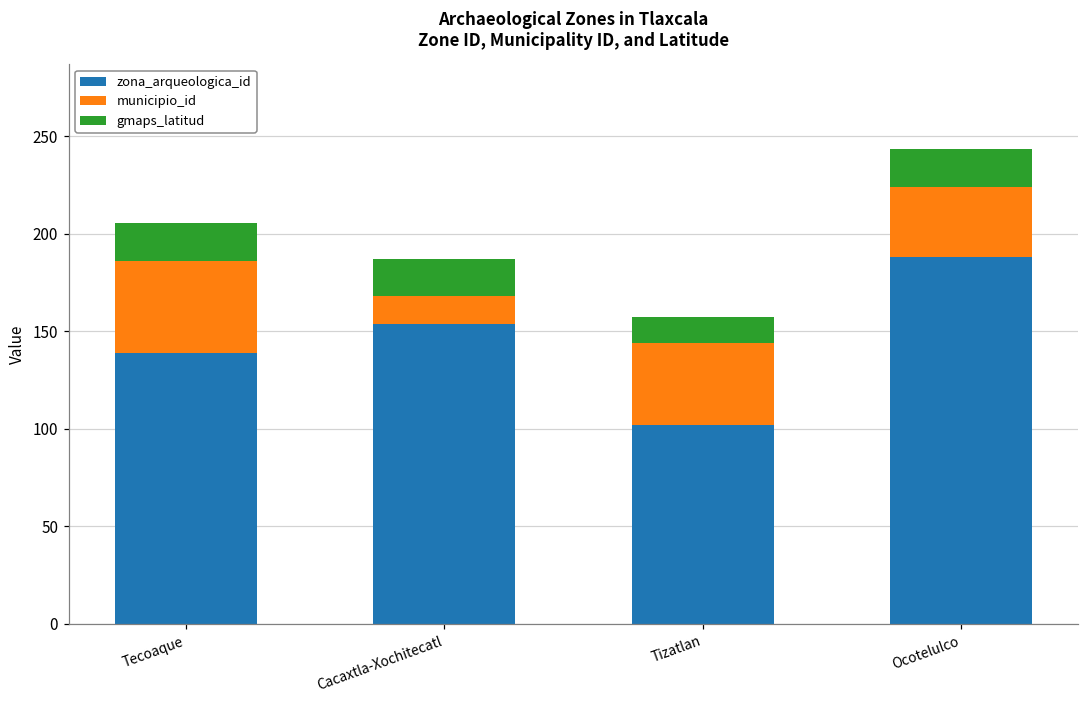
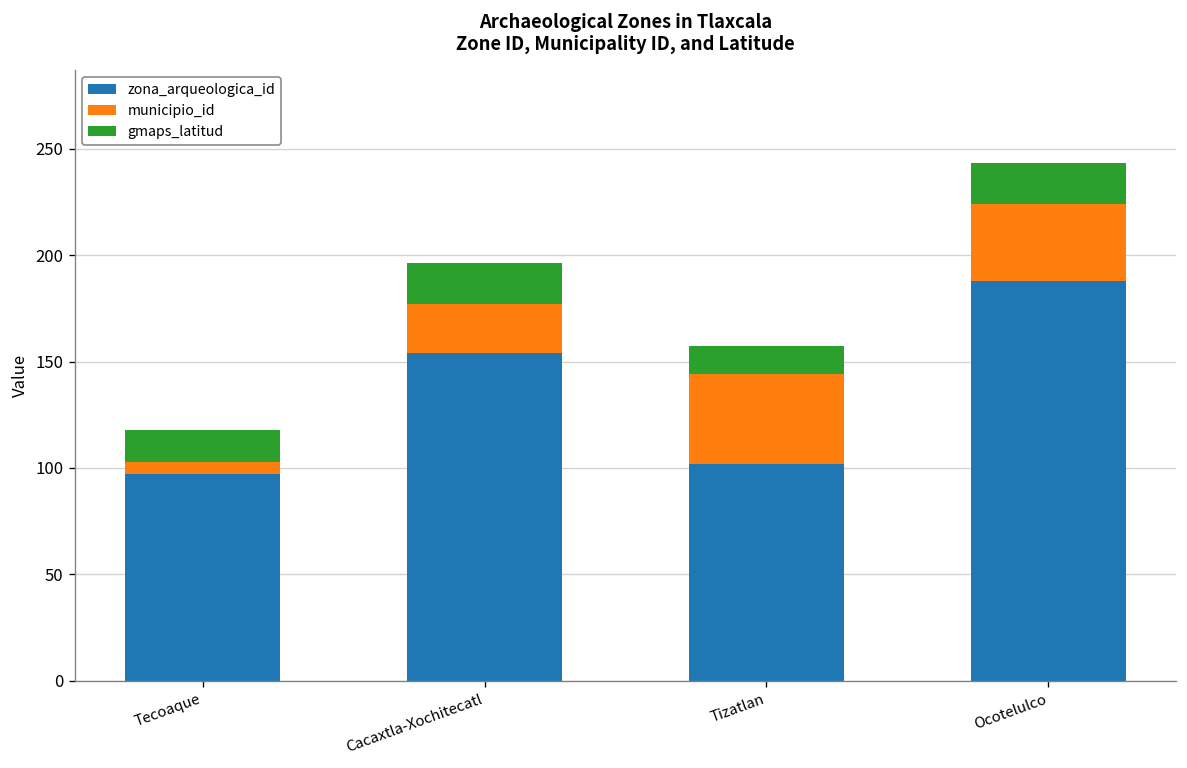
  {
    "zona_arqueologica_id": {
-     "Tecoaque": 139,
+     "Tecoaque": 97,
      "Cacaxtla-Xochitecatl": 154,
      "Tizatlan": 102,
      "Ocotelulco": 188
    },
    "municipio_id": {
-     "Tecoaque": 47,
-     "Cacaxtla-Xochitecatl": 14,
+     "Tecoaque": 6,
+     "Cacaxtla-Xochitecatl": 23,
      "Tizatlan": 42,
      "Ocotelulco": 36
    },
    "gmaps_latitud": {
-     "Tecoaque": 20,
+     "Tecoaque": 15,
      "Cacaxtla-Xochitecatl": 19,
      "Tizatlan": 13,
      "Ocotelulco": 19
    }
  }
